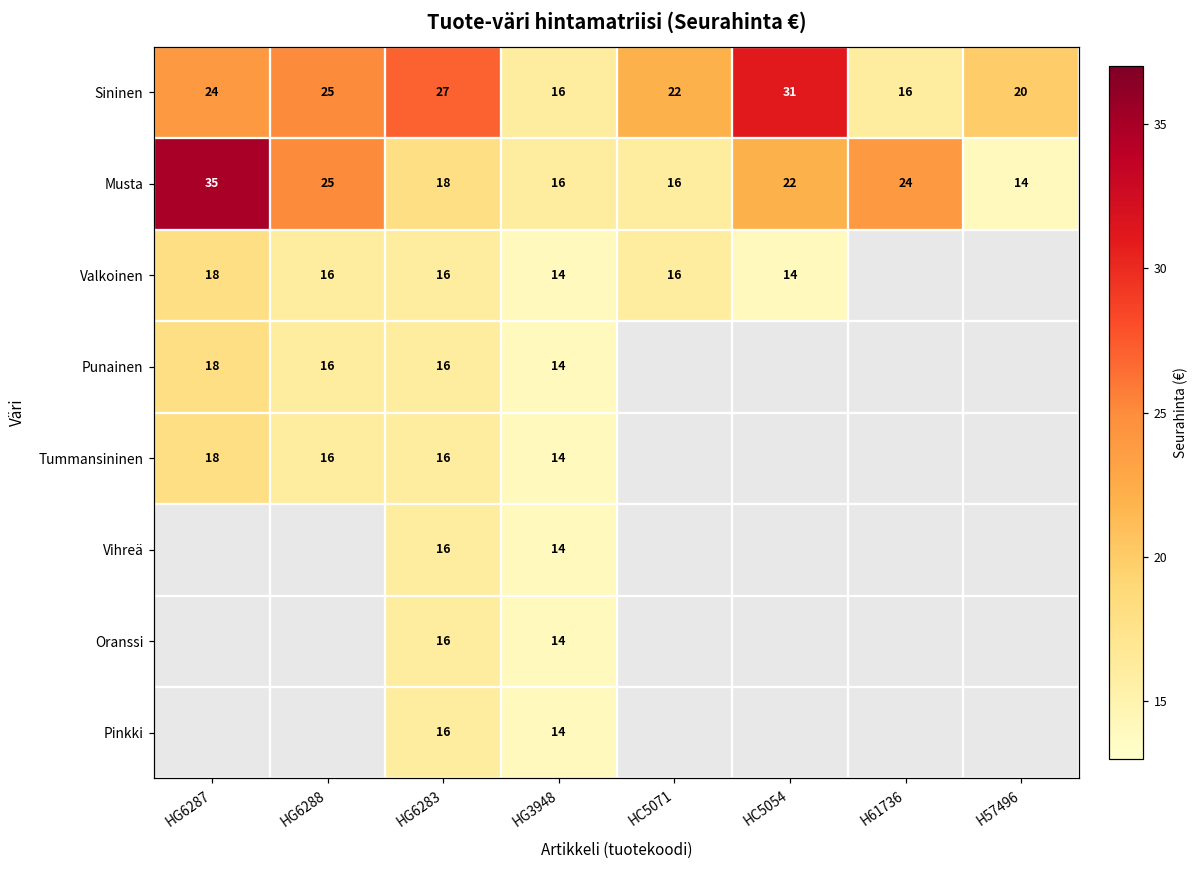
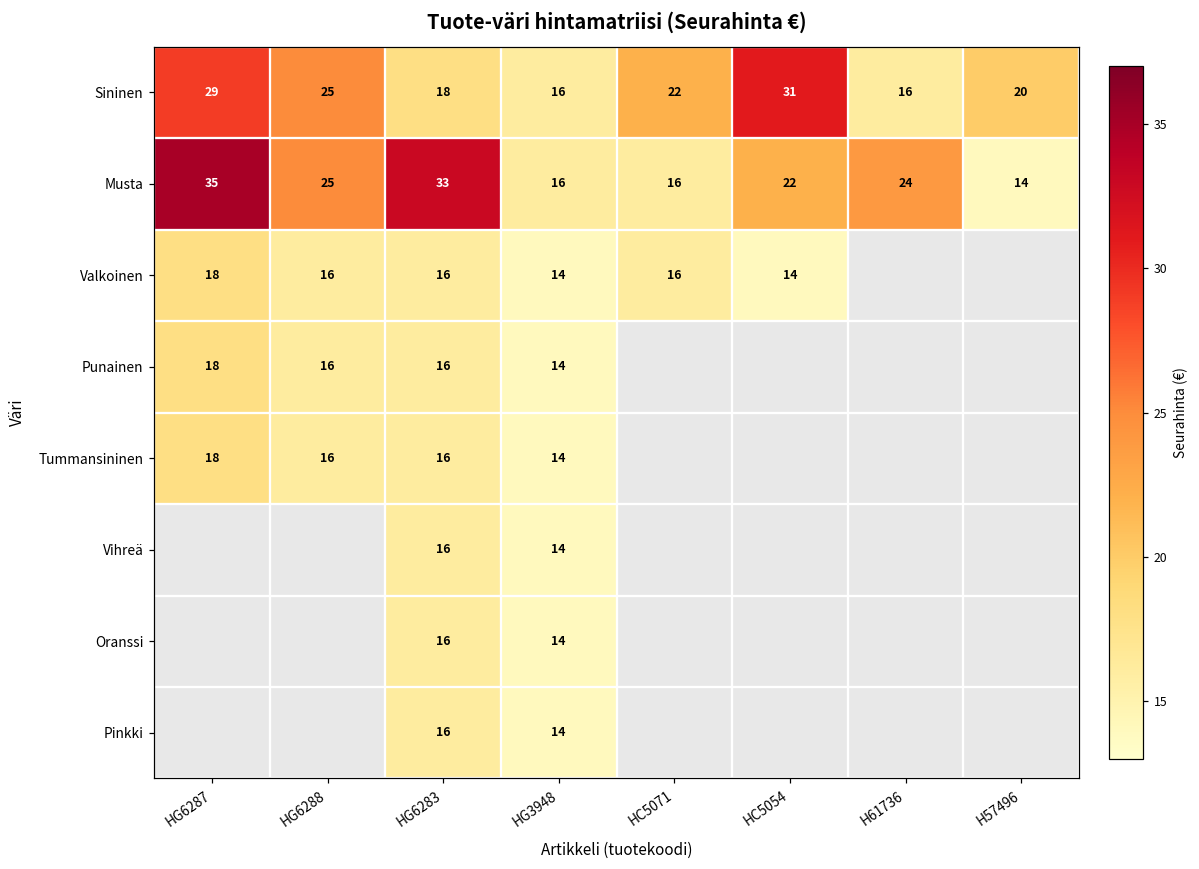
  {
    "Sininen": {
-     "HG6287": 24,
+     "HG6287": 29,
      "HG6288": 25,
-     "HG6283": 27,
+     "HG6283": 18,
      "HG3948": 16,
      "HC5071": 22,
      "HC5054": 31,
      "H61736": 16,
      "H57496": 20
    },
    "Musta": {
      "HG6287": 35,
      "HG6288": 25,
-     "HG6283": 18,
+     "HG6283": 33,
      "HG3948": 16,
      "HC5071": 16,
      "HC5054": 22,
      "H61736": 24,
      "H57496": 14
    },
    "Valkoinen": {
      "HG6287": 18,
      "HG6288": 16,
      "HG6283": 16,
      "HG3948": 14,
      "HC5071": 16,
      "HC5054": 14
    },
    "Punainen": {
      "HG6287": 18,
      "HG6288": 16,
      "HG6283": 16,
      "HG3948": 14
    },
    "Tummansininen": {
      "HG6287": 18,
      "HG6288": 16,
      "HG6283": 16,
      "HG3948": 14
    },
    "Vihreä": {
      "HG6283": 16,
      "HG3948": 14
    },
    "Oranssi": {
      "HG6283": 16,
      "HG3948": 14
    },
    "Pinkki": {
      "HG6283": 16,
      "HG3948": 14
    }
  }
